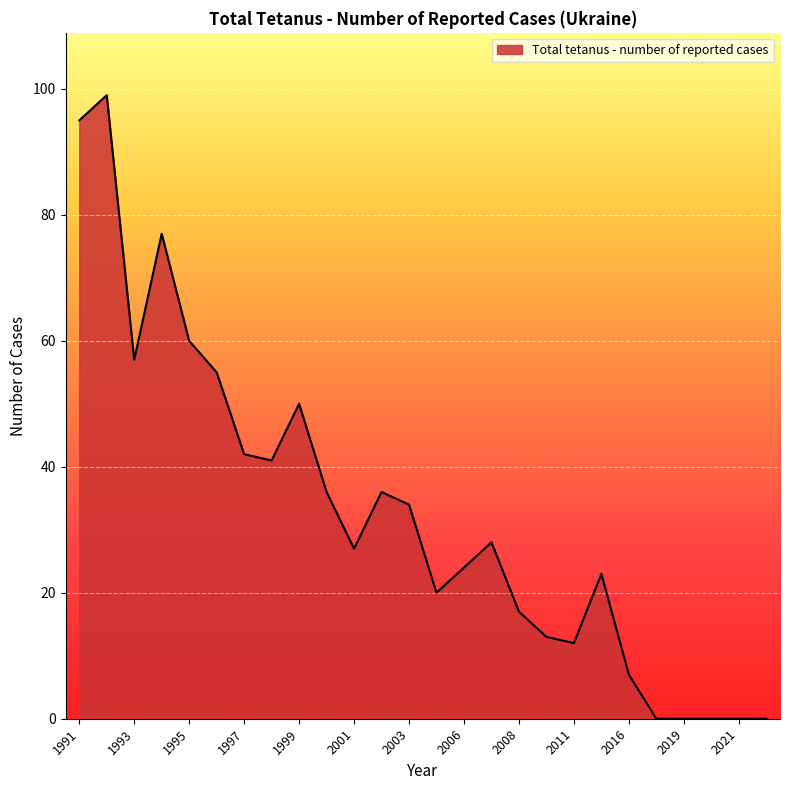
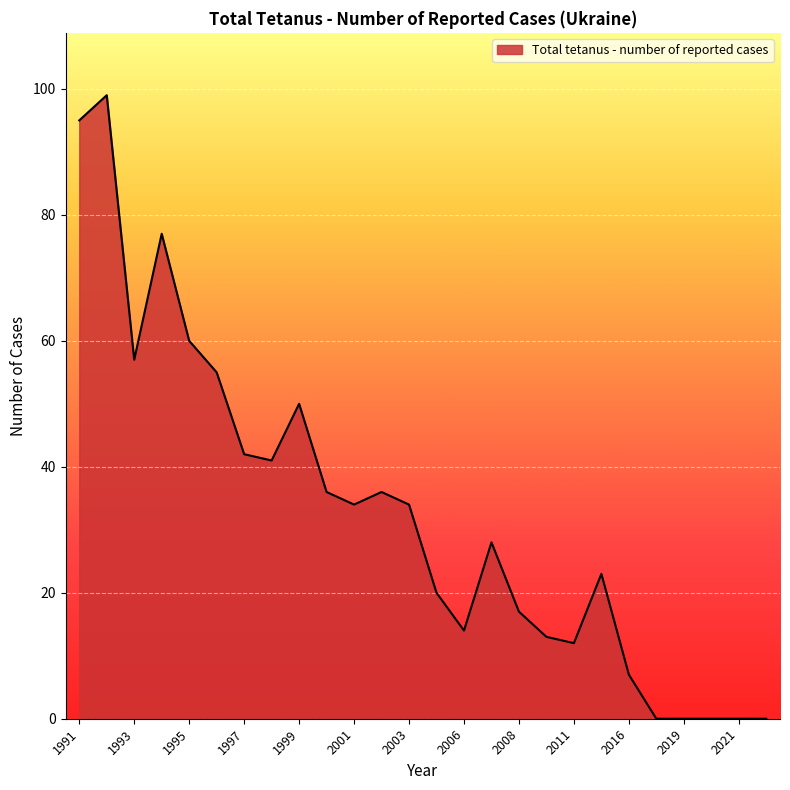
  {
    "1991": 95,
    "1993": 57,
    "1995": 60,
    "1997": 42,
    "1999": 50,
-   "2001": 27,
+   "2001": 34,
    "2003": 34,
-   "2006": 24,
+   "2006": 14,
    "2008": 17,
    "2011": 12,
    "2016": 7,
    "2019": 0,
    "2021": 0
  }
